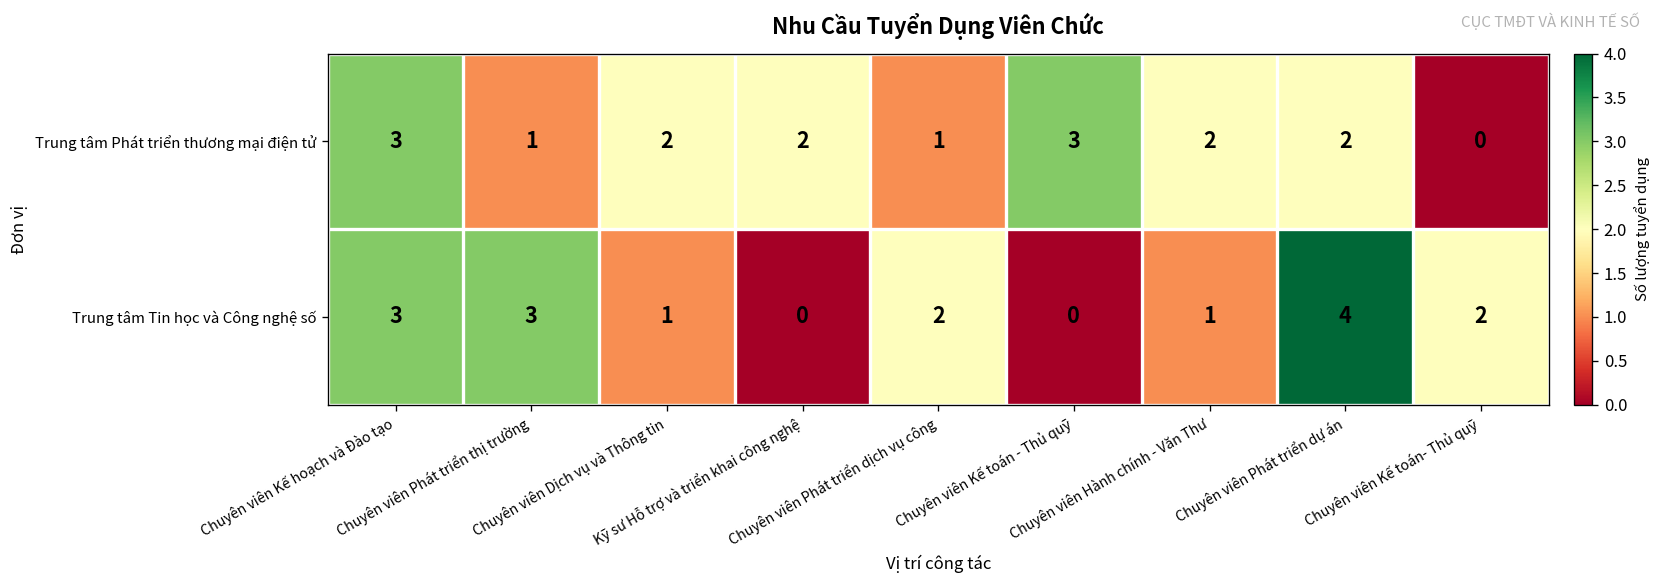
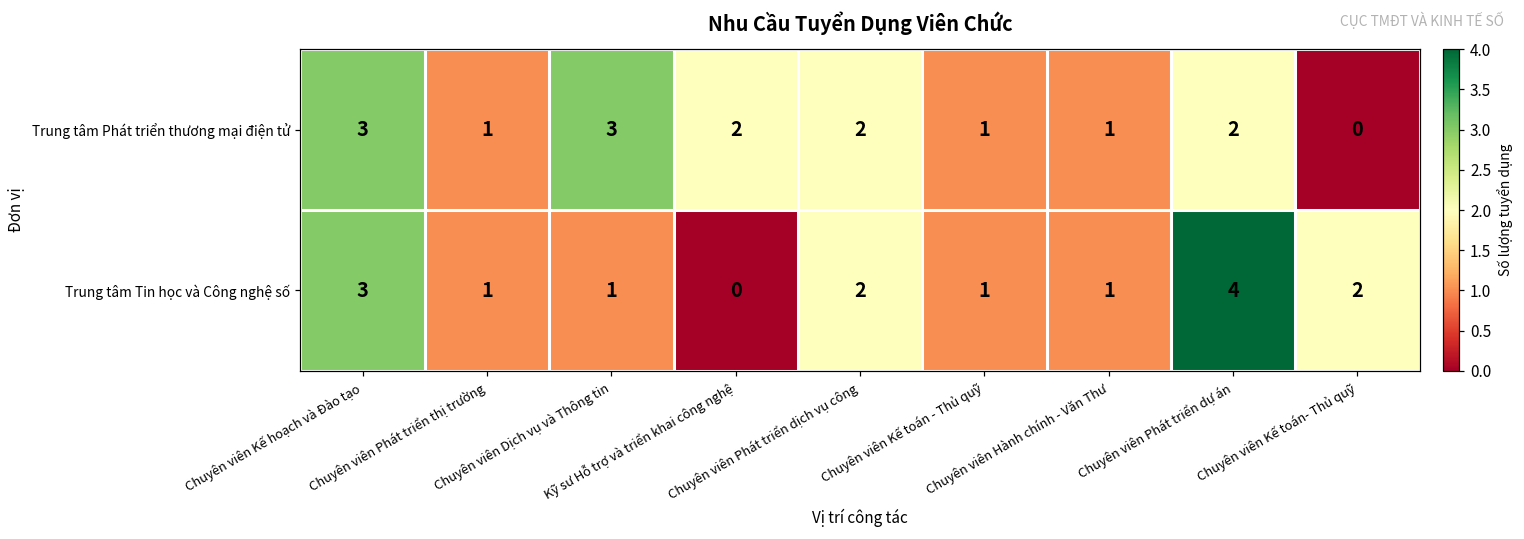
  {
    "Trung tâm Phát triển thương mại điện tử": {
      "Chuyên viên Kế hoạch và Đào tạo": 3,
      "Chuyên viên Phát triển thị trường": 1,
-     "Chuyên viên Dịch vụ và Thông tin": 2,
+     "Chuyên viên Dịch vụ và Thông tin": 3,
      "Kỹ sư Hỗ trợ và triển khai công nghệ": 2,
-     "Chuyên viên Phát triển dịch vụ công": 1,
-     "Chuyên viên Kế toán - Thủ quỹ": 3,
-     "Chuyên viên Hành chính - Văn Thư": 2,
+     "Chuyên viên Phát triển dịch vụ công": 2,
+     "Chuyên viên Kế toán - Thủ quỹ": 1,
+     "Chuyên viên Hành chính - Văn Thư": 1,
      "Chuyên viên Phát triển dự án": 2,
      "Chuyên viên Kế toán- Thủ quỹ": 0
    },
    "Trung tâm Tin học và Công nghệ số": {
      "Chuyên viên Kế hoạch và Đào tạo": 3,
-     "Chuyên viên Phát triển thị trường": 3,
+     "Chuyên viên Phát triển thị trường": 1,
      "Chuyên viên Dịch vụ và Thông tin": 1,
      "Kỹ sư Hỗ trợ và triển khai công nghệ": 0,
      "Chuyên viên Phát triển dịch vụ công": 2,
-     "Chuyên viên Kế toán - Thủ quỹ": 0,
+     "Chuyên viên Kế toán - Thủ quỹ": 1,
      "Chuyên viên Hành chính - Văn Thư": 1,
      "Chuyên viên Phát triển dự án": 4,
      "Chuyên viên Kế toán- Thủ quỹ": 2
    }
  }
